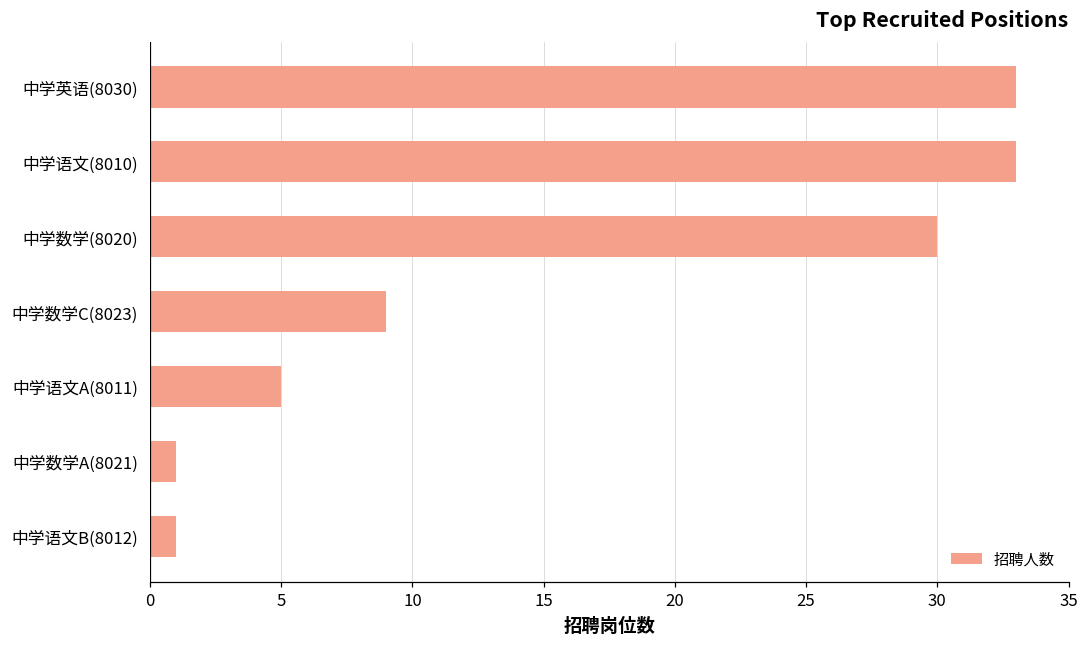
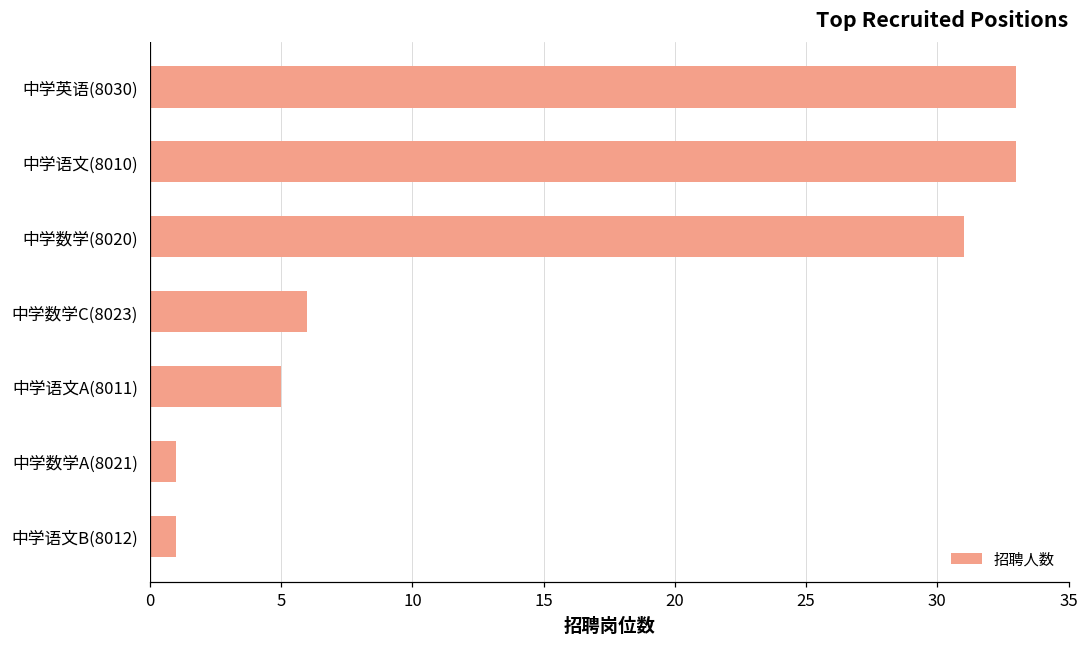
  {
    "中学英语(8030)": 33,
    "中学语文(8010)": 33,
-   "中学数学(8020)": 30,
-   "中学数学C(8023)": 9,
+   "中学数学(8020)": 31,
+   "中学数学C(8023)": 6,
    "中学语文A(8011)": 5,
    "中学数学A(8021)": 1,
    "中学语文B(8012)": 1
  }
